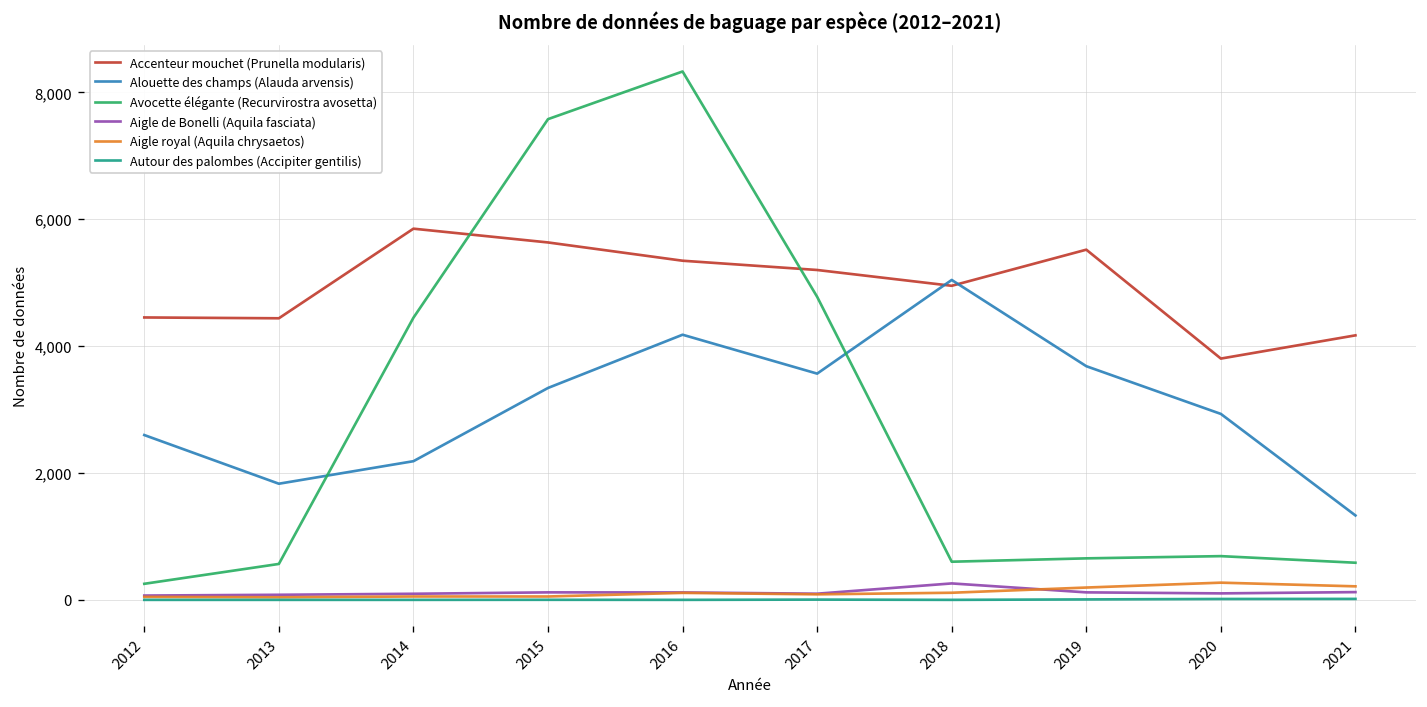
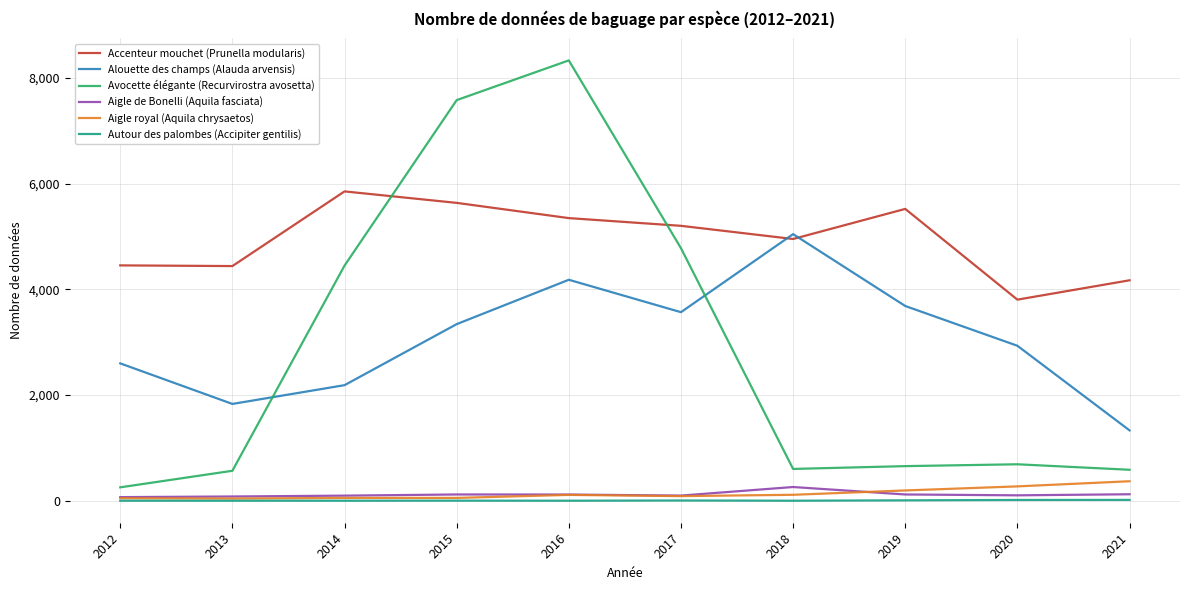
  {
    "Accenteur mouchet (Prunella modularis)": {
      "2012": "4,500",
      "2013": "4,400",
      "2014": "5,900",
      "2015": "5,600",
      "2016": "5,300",
      "2017": "5,200",
      "2018": "5,000",
      "2019": "5,500",
      "2020": "3,800",
      "2021": "4,200"
    },
    "Alouette des champs (Alauda arvensis)": {
      "2012": "2,600",
      "2013": "1,800",
      "2014": "2,200",
      "2015": "3,300",
      "2016": "4,200",
      "2017": "3,600",
      "2018": "5,000",
      "2019": "3,700",
      "2020": "2,900",
      "2021": "1,300"
    },
    "Aigle de Bonelli (Aquila fasciata)": {
      "2015": "100",
      "2018": "300",
      "2019": "100",
      "2020": "100",
      "2021": "100"
    },
    "Aigle royal (Aquila chrysaetos)": {
      "2015": "100",
      "2018": "100",
      "2019": "200",
      "2020": "300",
-     "2021": "200"
+     "2021": "400"
    }
  }
